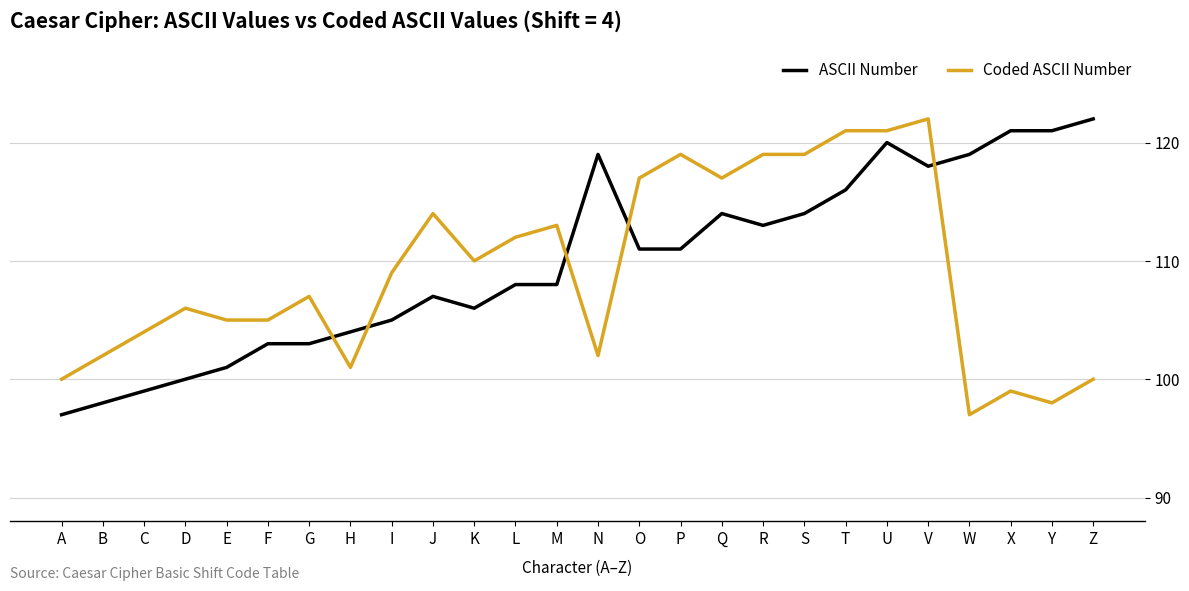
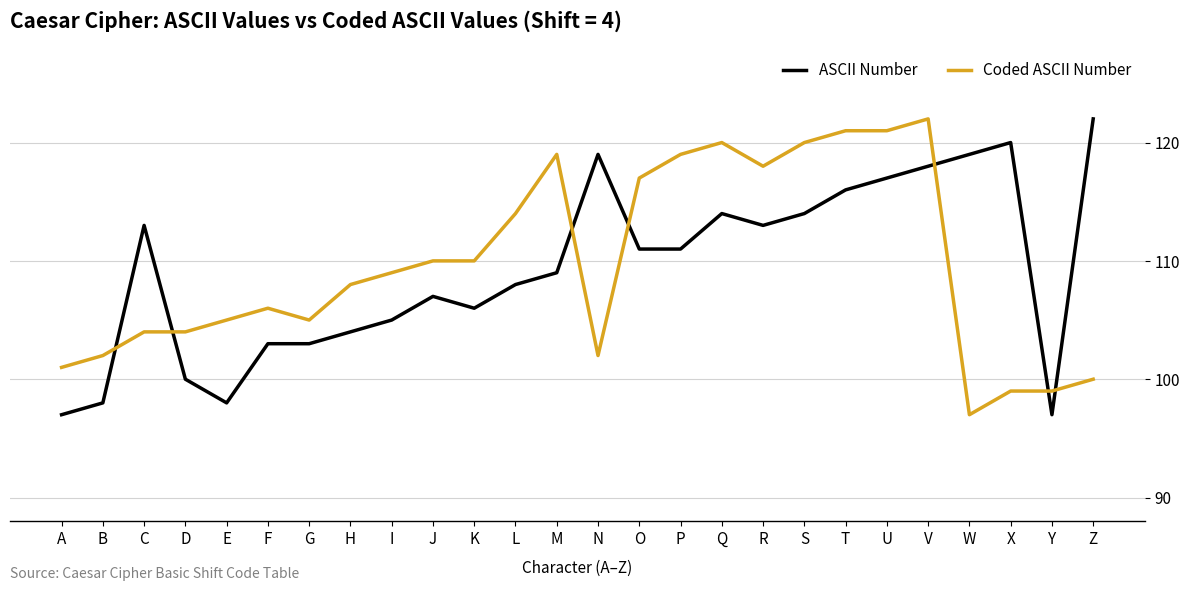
  {
    "ASCII Number": {
      "A": 97,
      "B": 98,
-     "C": 99,
+     "C": 113,
      "D": 100,
-     "E": 101,
+     "E": 98,
      "F": 103,
      "G": 103,
      "H": 104,
      "I": 105,
      "J": 107,
      "K": 106,
      "L": 108,
-     "M": 108,
+     "M": 109,
      "N": 119,
      "O": 111,
      "P": 111,
      "Q": 114,
      "R": 113,
      "S": 114,
      "T": 116,
-     "U": 120,
+     "U": 117,
      "V": 118,
      "W": 119,
-     "X": 121,
-     "Y": 121,
+     "X": 120,
+     "Y": 97,
      "Z": 122
    },
    "Coded ASCII Number": {
-     "A": 100,
+     "A": 101,
      "B": 102,
      "C": 104,
-     "D": 106,
+     "D": 104,
      "E": 105,
-     "F": 105,
-     "G": 107,
-     "H": 101,
+     "F": 106,
+     "G": 105,
+     "H": 108,
      "I": 109,
-     "J": 114,
+     "J": 110,
      "K": 110,
-     "L": 112,
-     "M": 113,
+     "L": 114,
+     "M": 119,
      "N": 102,
      "O": 117,
      "P": 119,
-     "Q": 117,
-     "R": 119,
-     "S": 119,
+     "Q": 120,
+     "R": 118,
+     "S": 120,
      "T": 121,
      "U": 121,
      "V": 122,
      "W": 97,
      "X": 99,
-     "Y": 98,
+     "Y": 99,
      "Z": 100
    }
  }
